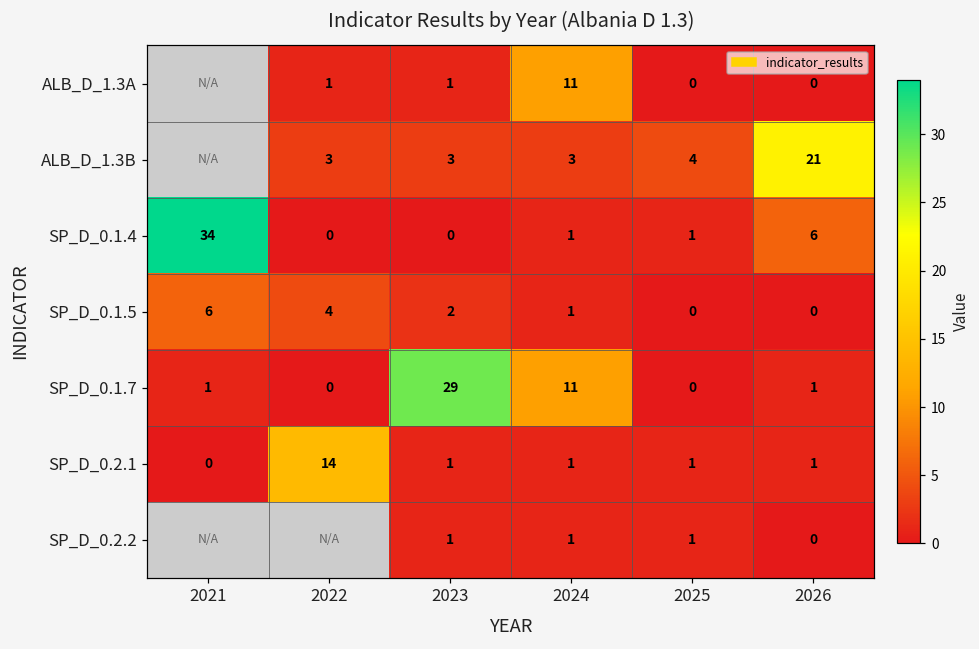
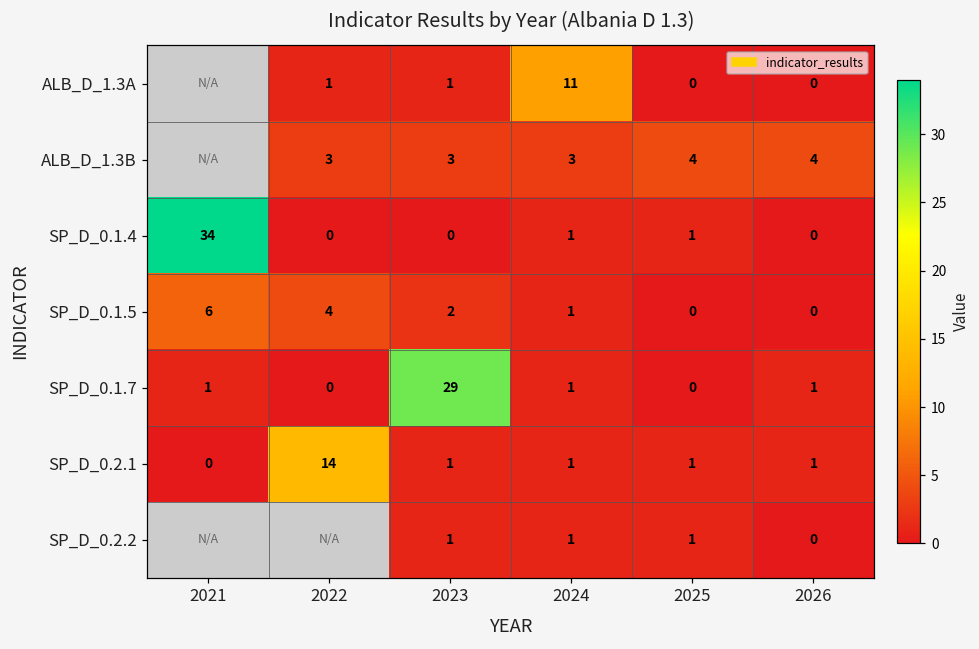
  {
    "ALB_D_1.3A": {
      "2022": 1,
      "2023": 1,
      "2024": 11,
      "2025": 0,
      "2026": 0
    },
    "ALB_D_1.3B": {
      "2022": 3,
      "2023": 3,
      "2024": 3,
      "2025": 4,
-     "2026": 21
+     "2026": 4
    },
    "SP_D_0.1.4": {
      "2021": 34,
      "2022": 0,
      "2023": 0,
      "2024": 1,
      "2025": 1,
-     "2026": 6
+     "2026": 0
    },
    "SP_D_0.1.5": {
      "2021": 6,
      "2022": 4,
      "2023": 2,
      "2024": 1,
      "2025": 0,
      "2026": 0
    },
    "SP_D_0.1.7": {
      "2021": 1,
      "2022": 0,
      "2023": 29,
-     "2024": 11,
+     "2024": 1,
      "2025": 0,
      "2026": 1
    },
    "SP_D_0.2.1": {
      "2021": 0,
      "2022": 14,
      "2023": 1,
      "2024": 1,
      "2025": 1,
      "2026": 1
    },
    "SP_D_0.2.2": {
      "2023": 1,
      "2024": 1,
      "2025": 1,
      "2026": 0
    }
  }
